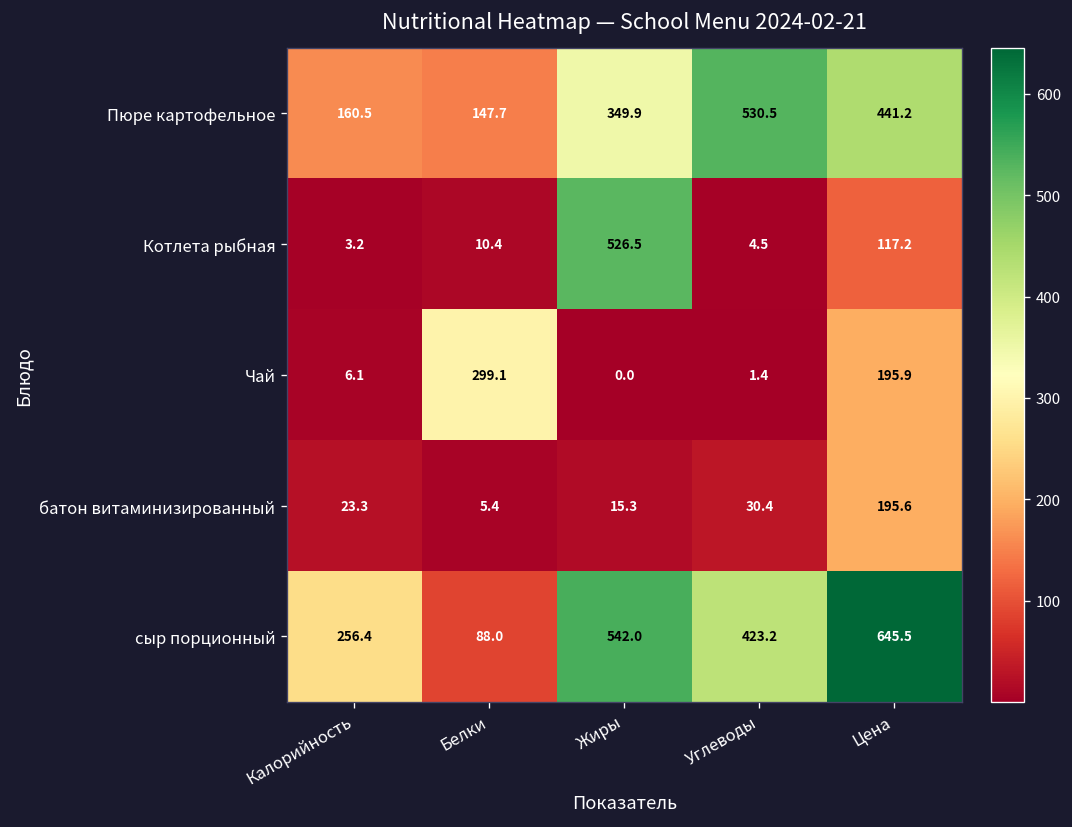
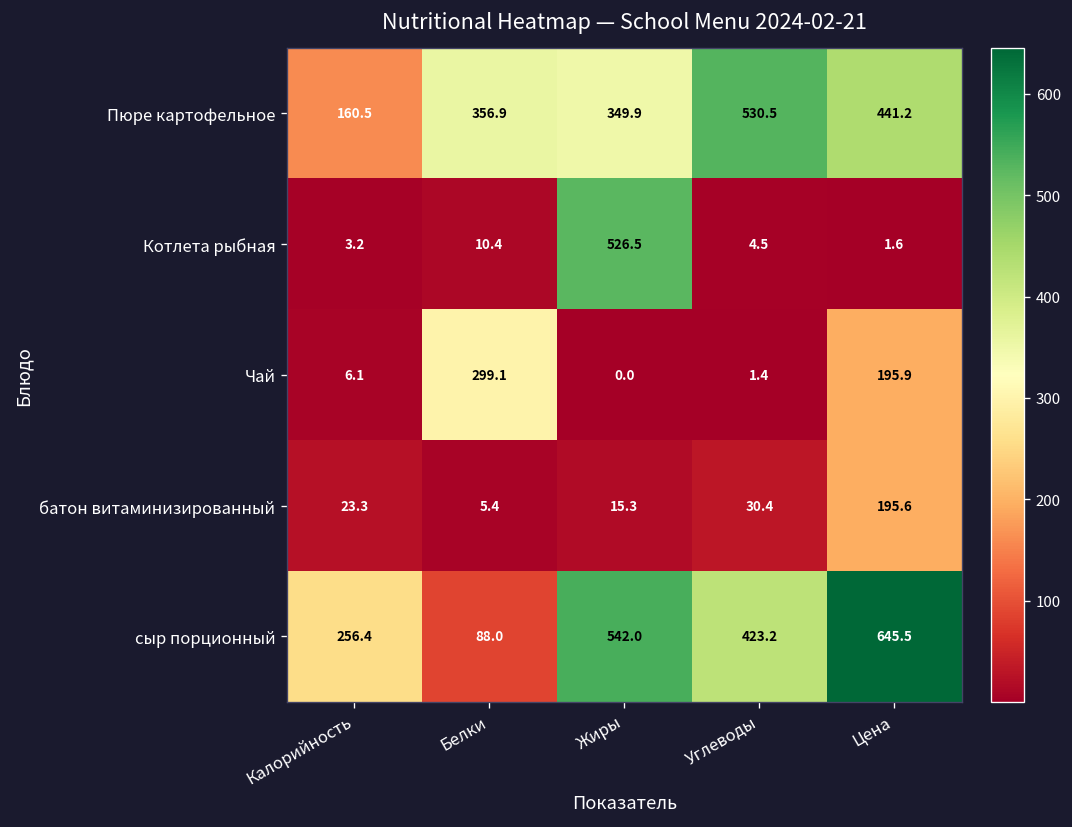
  {
    "Пюре картофельное": {
      "Калорийность": 160.5,
-     "Белки": 147.7,
+     "Белки": 356.9,
      "Жиры": 349.9,
      "Углеводы": 530.5,
      "Цена": 441.2
    },
    "Котлета рыбная": {
      "Калорийность": 3.2,
      "Белки": 10.4,
      "Жиры": 526.5,
      "Углеводы": 4.5,
-     "Цена": 117.2
+     "Цена": 1.6
    },
    "Чай": {
      "Калорийность": 6.1,
      "Белки": 299.1,
      "Жиры": 0.0,
      "Углеводы": 1.4,
      "Цена": 195.9
    },
    "батон витаминизированный": {
      "Калорийность": 23.3,
      "Белки": 5.4,
      "Жиры": 15.3,
      "Углеводы": 30.4,
      "Цена": 195.6
    },
    "сыр порционный": {
      "Калорийность": 256.4,
      "Белки": 88.0,
      "Жиры": 542.0,
      "Углеводы": 423.2,
      "Цена": 645.5
    }
  }
